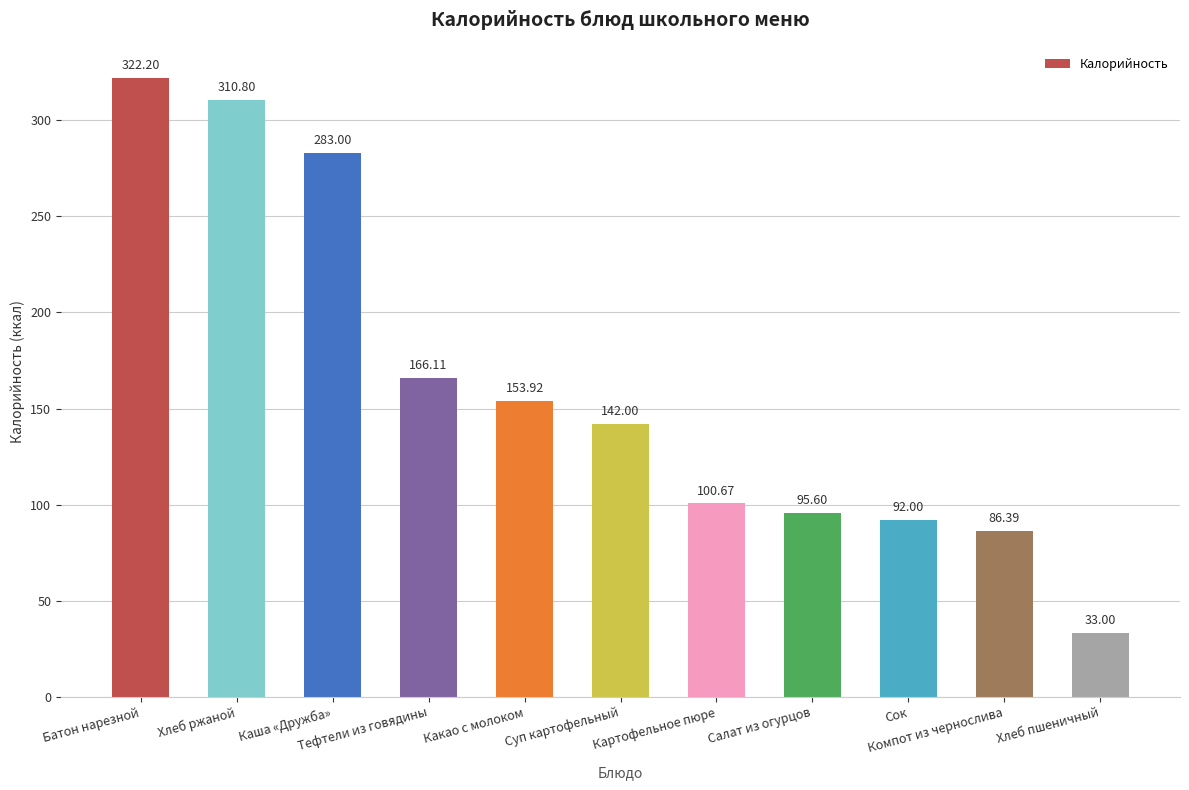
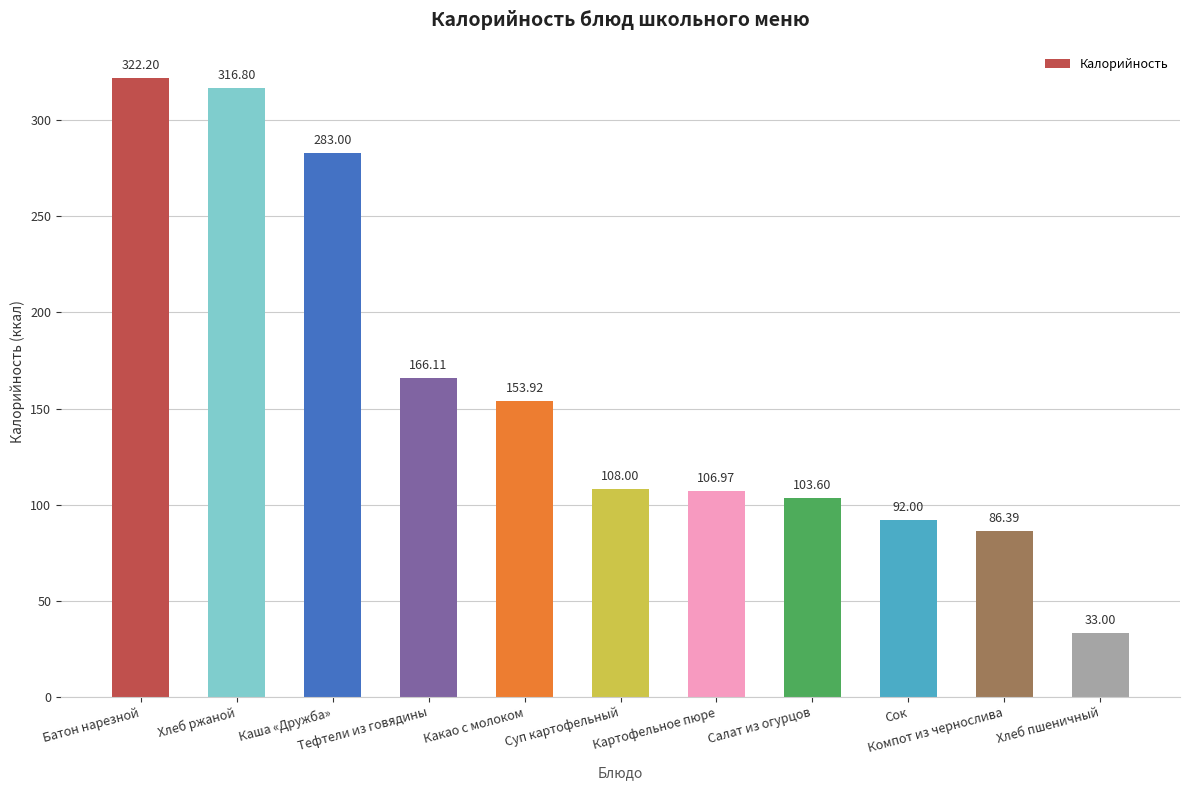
  {
    "Батон нарезной": 322.20,
-   "Хлеб ржаной": 310.80,
+   "Хлеб ржаной": 316.80,
    "Каша «Дружба»": 283.00,
    "Тефтели из говядины": 166.11,
    "Какао с молоком": 153.92,
-   "Суп картофельный": 142.00,
-   "Картофельное пюре": 100.67,
-   "Салат из огурцов": 95.60,
+   "Суп картофельный": 108.00,
+   "Картофельное пюре": 106.97,
+   "Салат из огурцов": 103.60,
    "Сок": 92.00,
    "Компот из чернослива": 86.39,
    "Хлеб пшеничный": 33.00
  }
